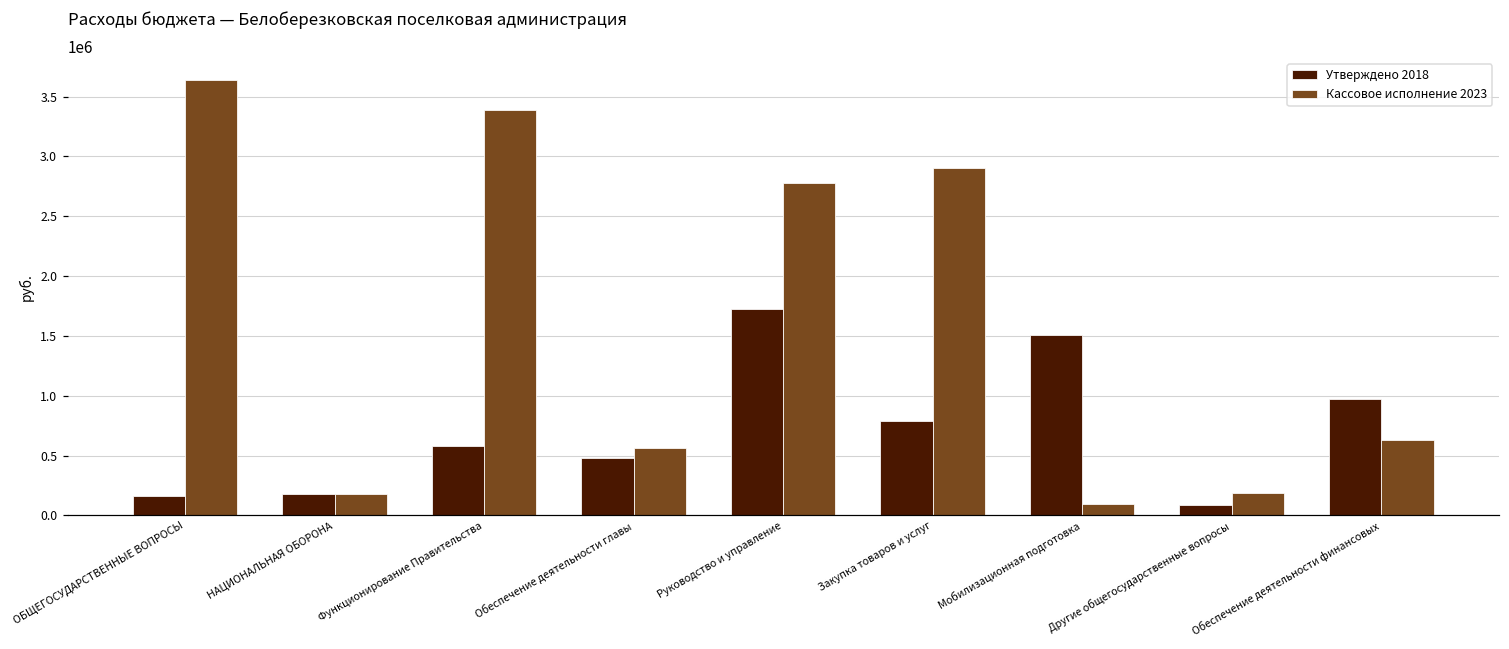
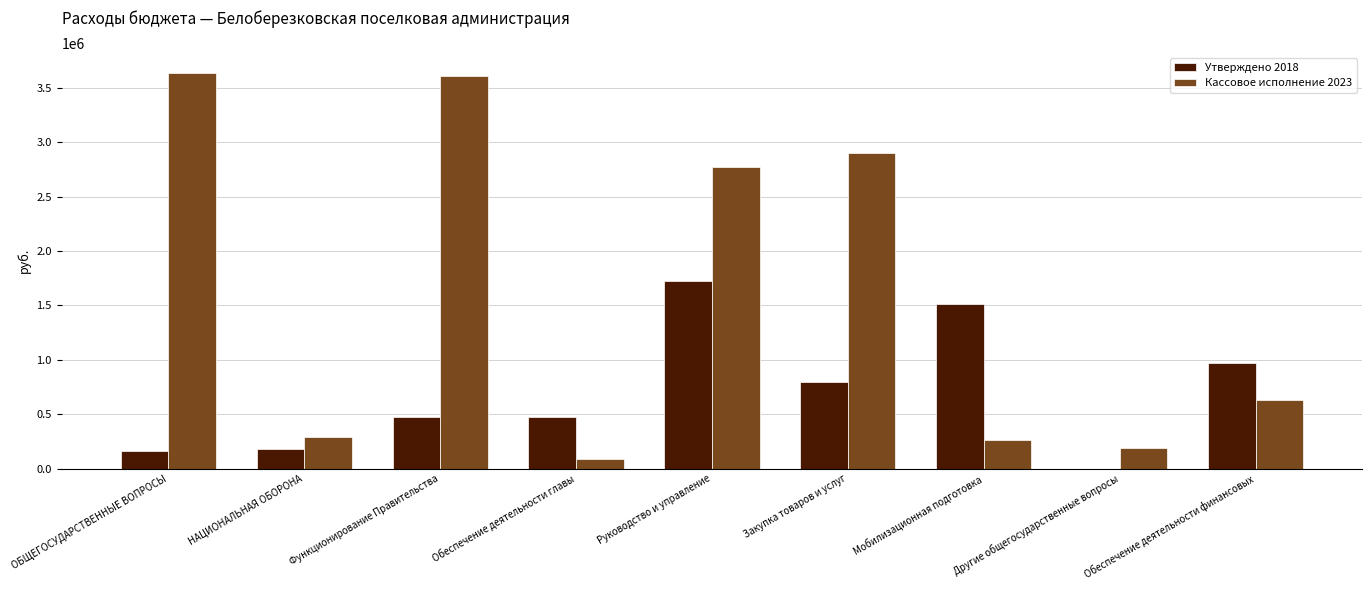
  {
    "Утверждено 2018": {
      "ОБЩЕГОСУДАРСТВЕННЫЕ ВОПРОСЫ": 160000,
      "НАЦИОНАЛЬНАЯ ОБОРОНА": 180000,
-     "Функционирование Правительства": 580000,
+     "Функционирование Правительства": 480000,
      "Обеспечение деятельности главы": 480000,
      "Руководство и управление": 1720000,
      "Закупка товаров и услуг": 790000,
      "Мобилизационная подготовка": 1510000,
-     "Другие общегосударственные вопросы": 90000,
+     "Другие общегосударственные вопросы": 0,
      "Обеспечение деятельности финансовых": 970000
    },
    "Кассовое исполнение 2023": {
      "ОБЩЕГОСУДАРСТВЕННЫЕ ВОПРОСЫ": 3640000,
-     "НАЦИОНАЛЬНАЯ ОБОРОНА": 180000,
-     "Функционирование Правительства": 3390000,
-     "Обеспечение деятельности главы": 560000,
+     "НАЦИОНАЛЬНАЯ ОБОРОНА": 290000,
+     "Функционирование Правительства": 3610000,
+     "Обеспечение деятельности главы": 90000,
      "Руководство и управление": 2770000,
      "Закупка товаров и услуг": 2900000,
-     "Мобилизационная подготовка": 100000,
+     "Мобилизационная подготовка": 260000,
      "Другие общегосударственные вопросы": 190000,
      "Обеспечение деятельности финансовых": 630000
    }
  }
